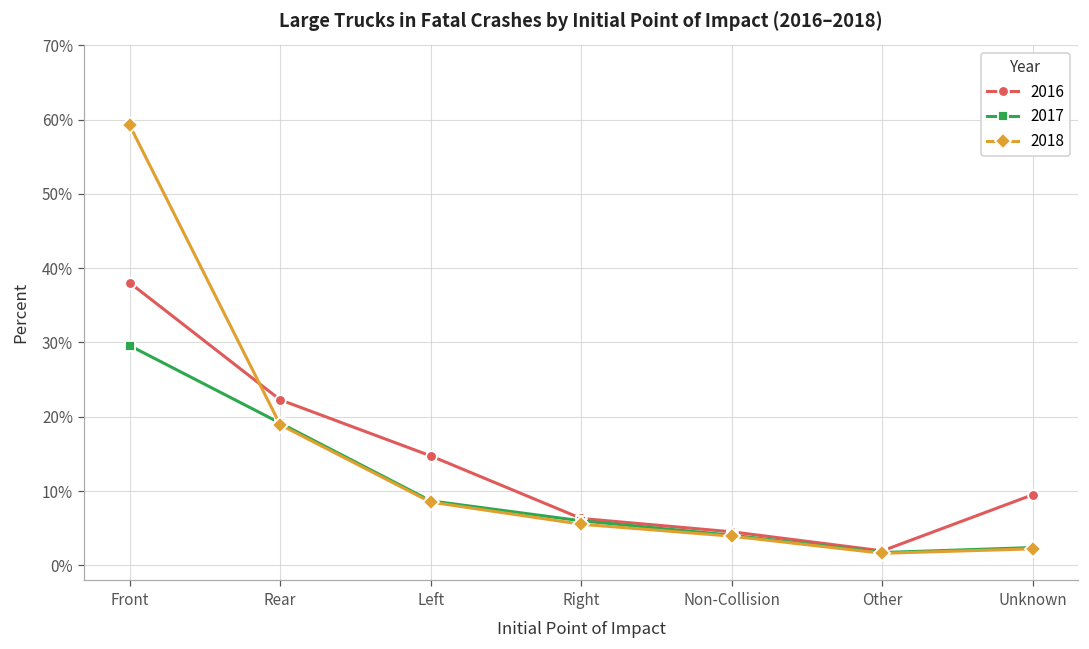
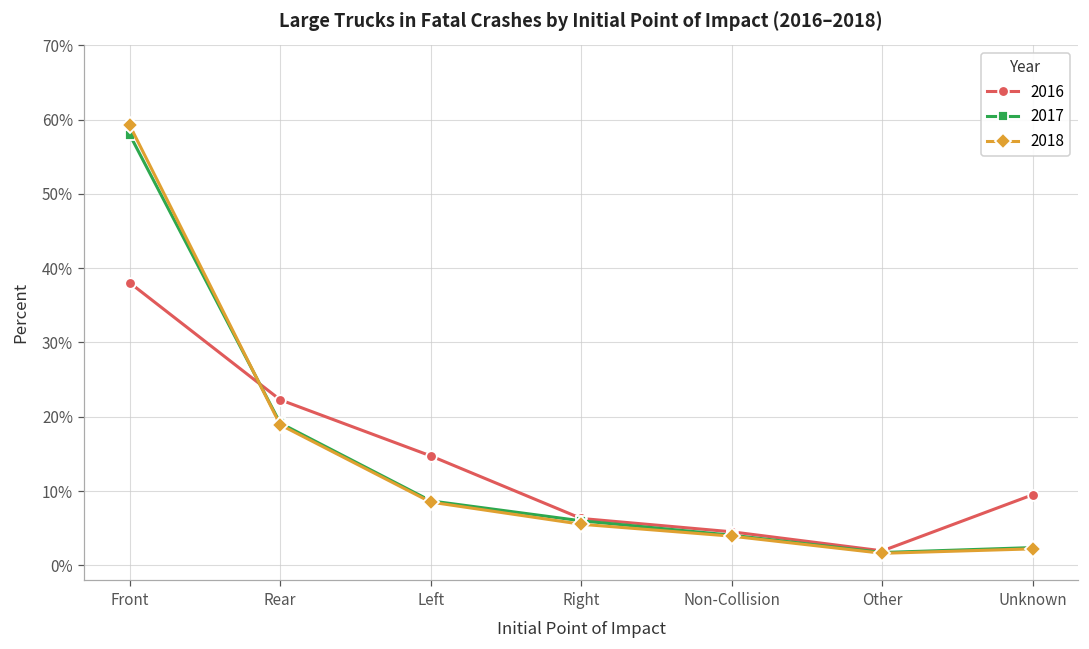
  {
    "2016": {
      "Front": "38%",
      "Rear": "22%",
      "Left": "15%",
      "Non-Collision": "5%",
      "Unknown": "10%"
    },
    "2017": {
-     "Front": "30%"
+     "Front": "58%"
    },
    "2018": {
      "Front": "59%",
      "Right": "6%"
    }
  }
